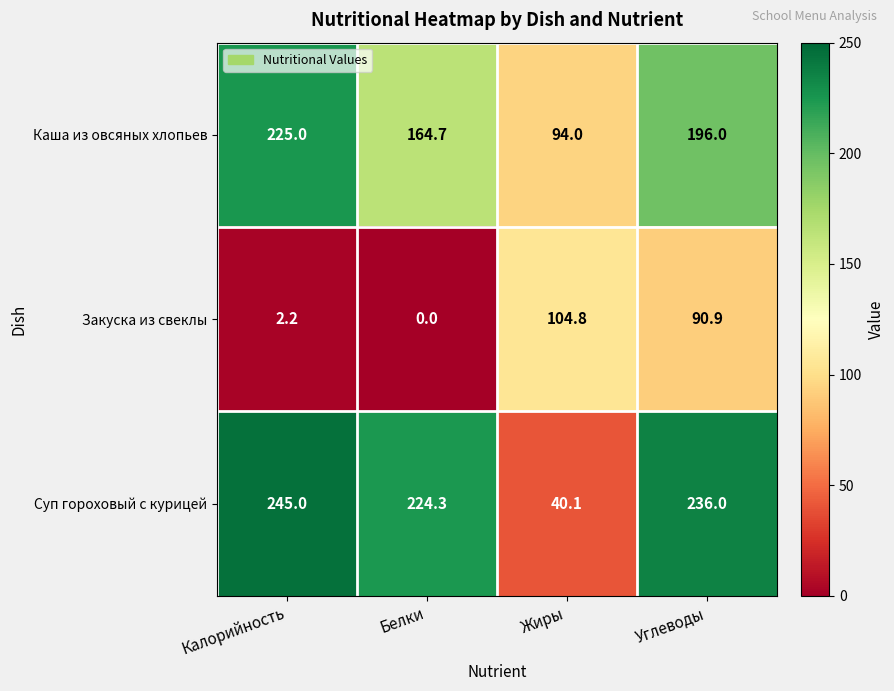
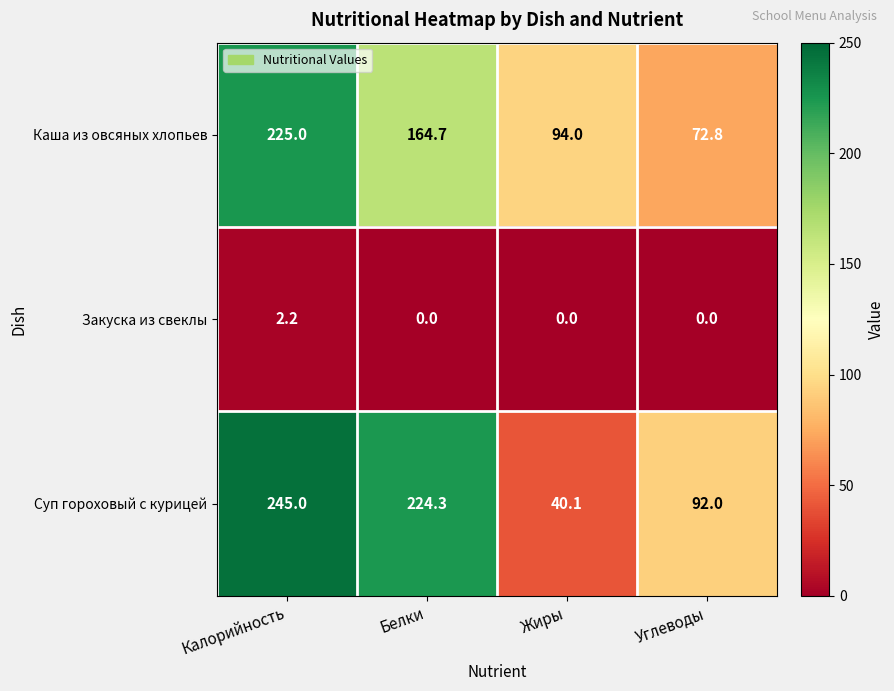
  {
    "Каша из овсяных хлопьев": {
      "Калорийность": 225.0,
      "Белки": 164.7,
      "Жиры": 94.0,
-     "Углеводы": 196.0
+     "Углеводы": 72.8
    },
    "Закуска из свеклы": {
      "Калорийность": 2.2,
      "Белки": 0.0,
-     "Жиры": 104.8,
-     "Углеводы": 90.9
+     "Жиры": 0.0,
+     "Углеводы": 0.0
    },
    "Суп гороховый с курицей": {
      "Калорийность": 245.0,
      "Белки": 224.3,
      "Жиры": 40.1,
-     "Углеводы": 236.0
+     "Углеводы": 92.0
    }
  }
